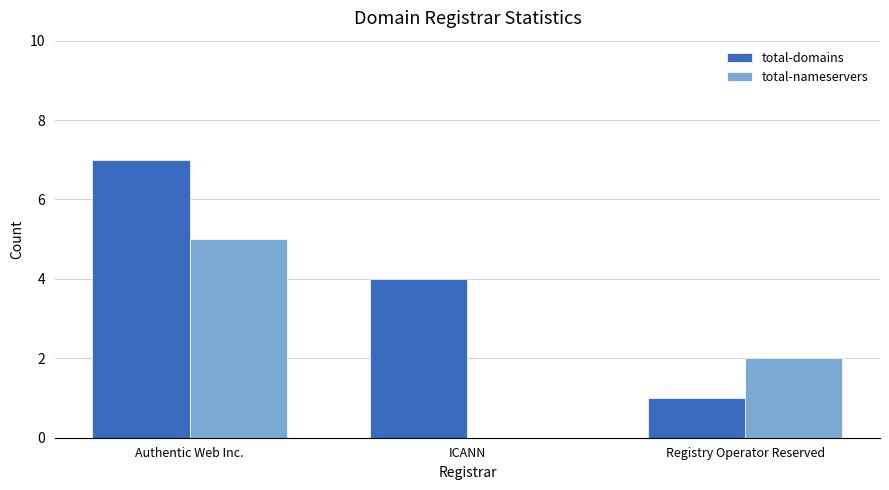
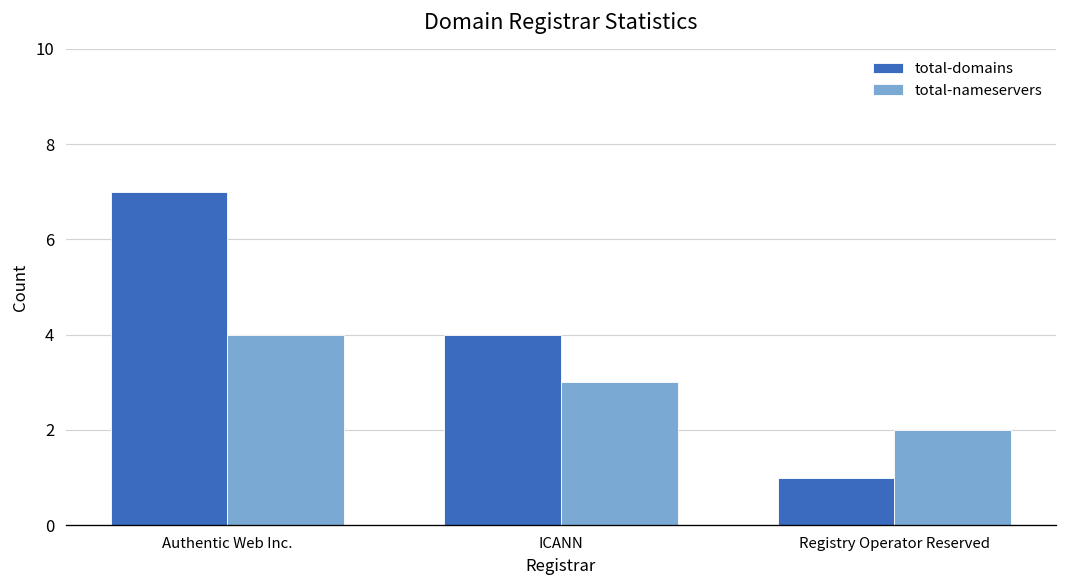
  {
    "total-domains": {
      "Authentic Web Inc.": 7,
      "ICANN": 4,
      "Registry Operator Reserved": 1
    },
    "total-nameservers": {
-     "Authentic Web Inc.": 5,
-     "ICANN": 0,
+     "Authentic Web Inc.": 4,
+     "ICANN": 3,
      "Registry Operator Reserved": 2
    }
  }
